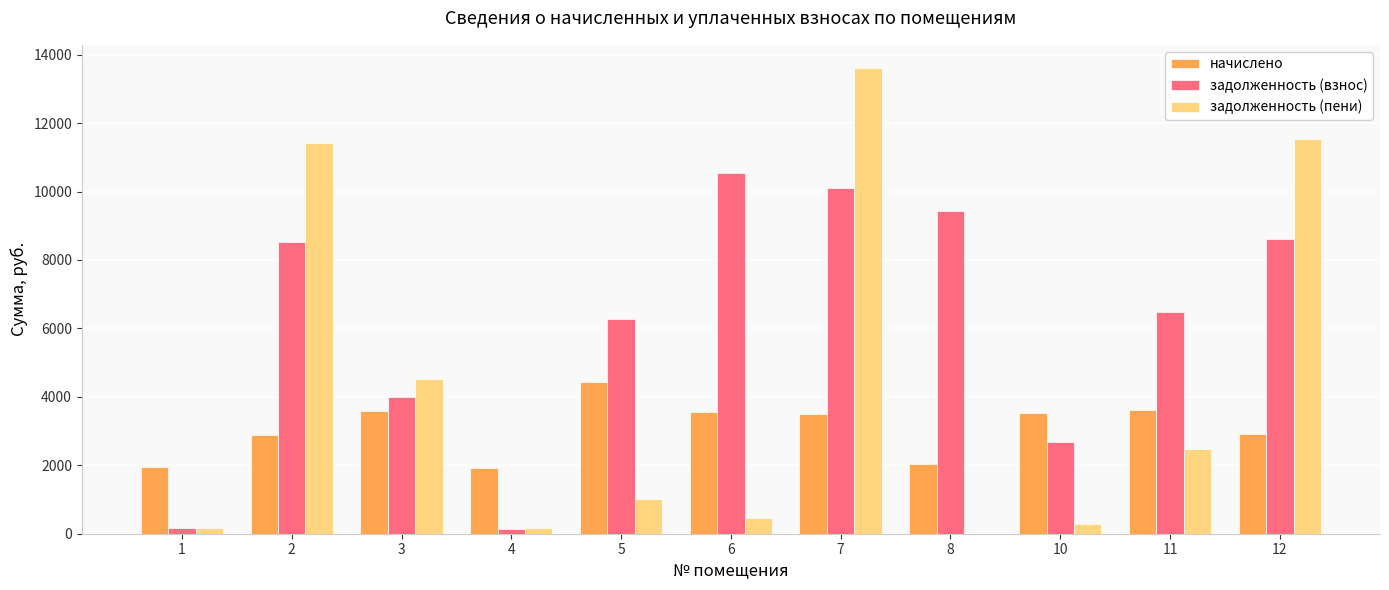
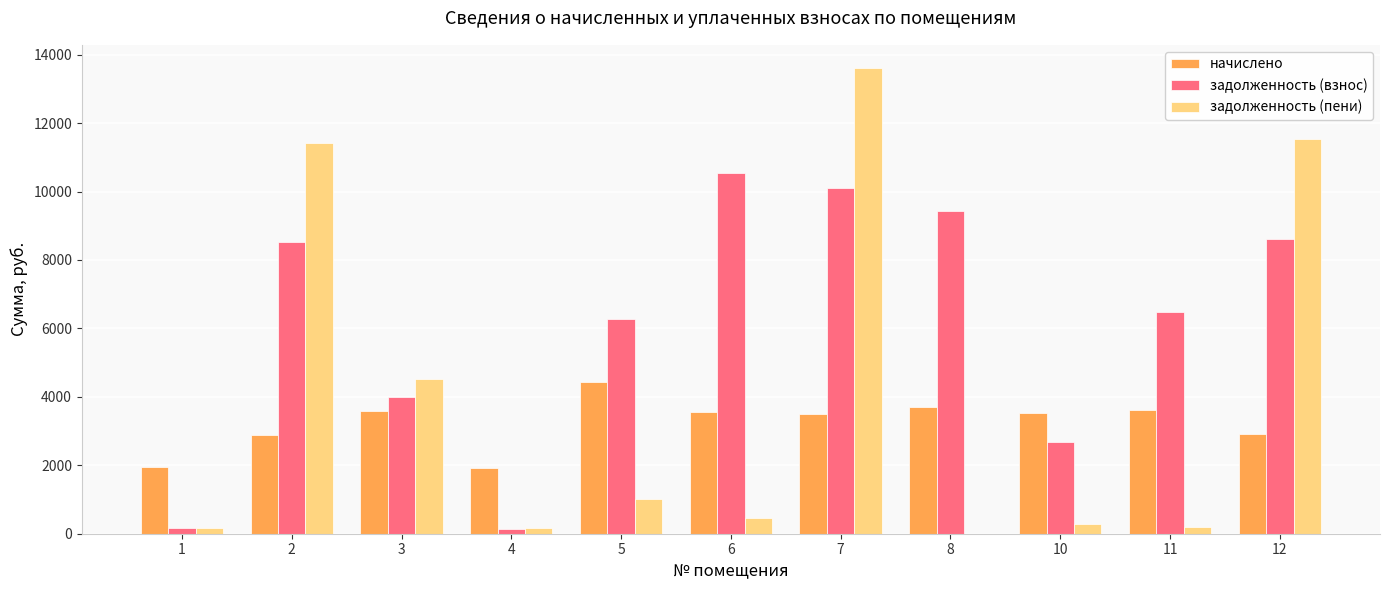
  {
    "начислено": {
      "1": 2000,
      "2": 2900,
      "3": 3600,
      "4": 1900,
      "5": 4400,
      "6": 3600,
      "7": 3500,
-     "8": 2000,
+     "8": 3700,
      "10": 3500,
      "11": 3600,
      "12": 2900
    },
    "задолженность (взнос)": {
      "1": 200,
      "2": 8500,
      "3": 4000,
      "4": 100,
      "5": 6300,
      "6": 10500,
      "7": 10100,
      "8": 9400,
      "10": 2700,
      "11": 6500,
      "12": 8600
    },
    "задолженность (пени)": {
      "1": 200,
      "2": 11400,
      "3": 4500,
      "4": 200,
      "5": 1000,
      "6": 500,
      "7": 13600,
      "10": 300,
-     "11": 2500,
+     "11": 200,
      "12": 11500
    }
  }
